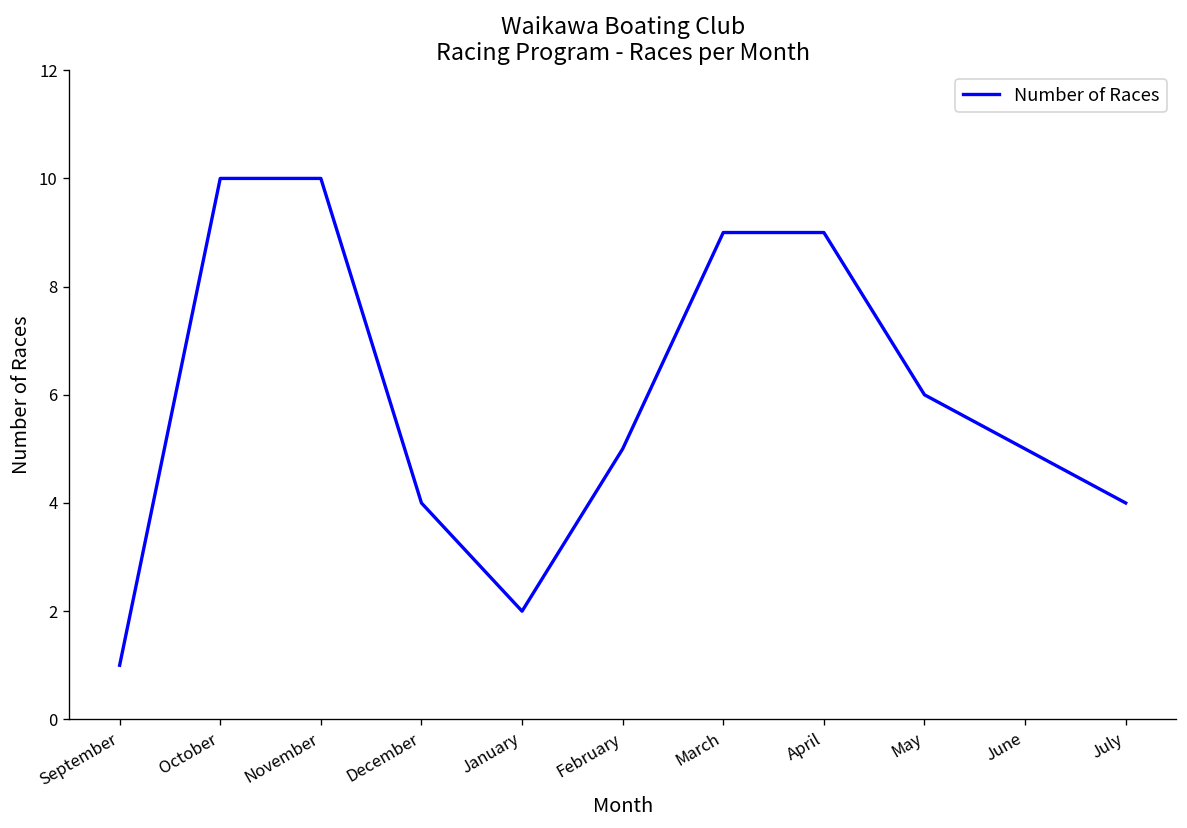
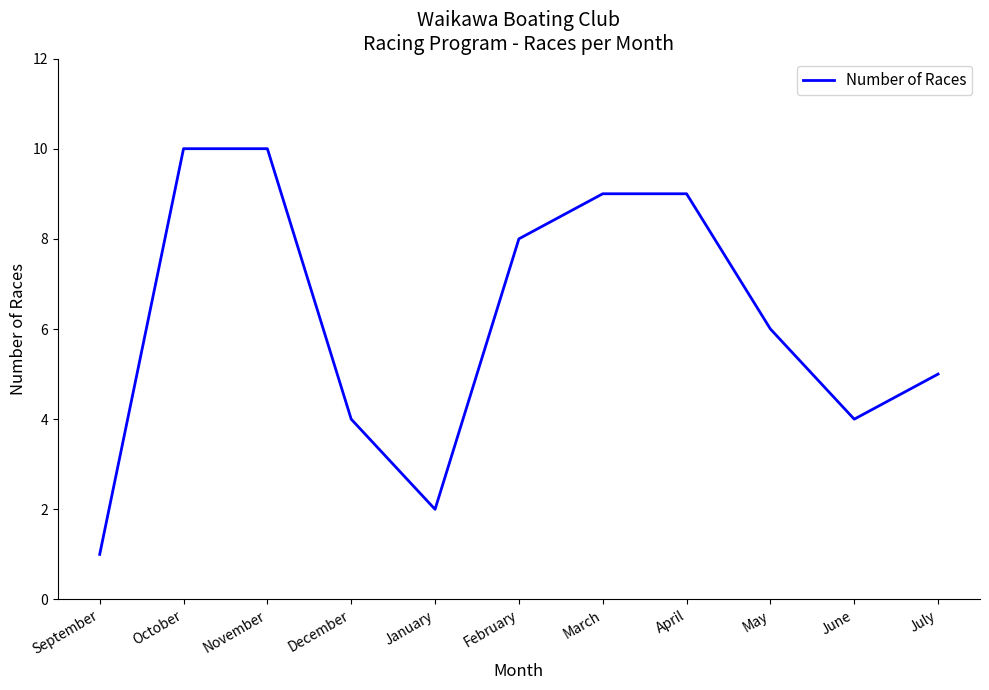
  {
    "September": 1,
    "October": 10,
    "November": 10,
    "December": 4,
    "January": 2,
-   "February": 5,
+   "February": 8,
    "March": 9,
    "April": 9,
    "May": 6,
-   "June": 5,
-   "July": 4
+   "June": 4,
+   "July": 5
  }
